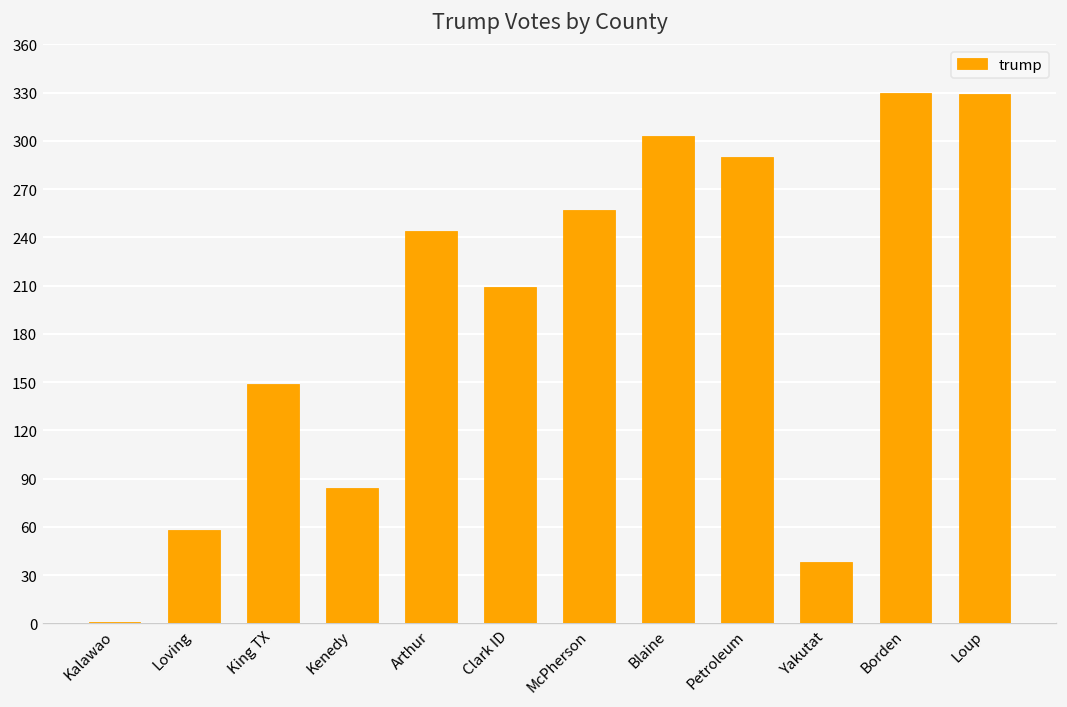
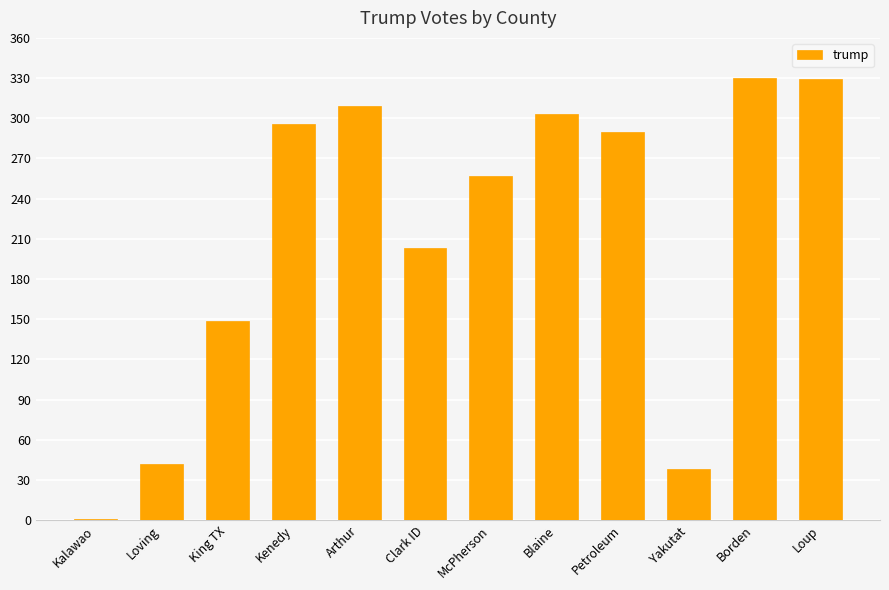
  {
-   "Loving": 58,
+   "Loving": 42,
    "King TX": 149,
-   "Kenedy": 84,
-   "Arthur": 244,
-   "Clark ID": 209,
+   "Kenedy": 296,
+   "Arthur": 309,
+   "Clark ID": 203,
    "McPherson": 257,
    "Blaine": 303,
    "Petroleum": 290,
    "Yakutat": 38,
    "Borden": 330,
    "Loup": 329
  }
